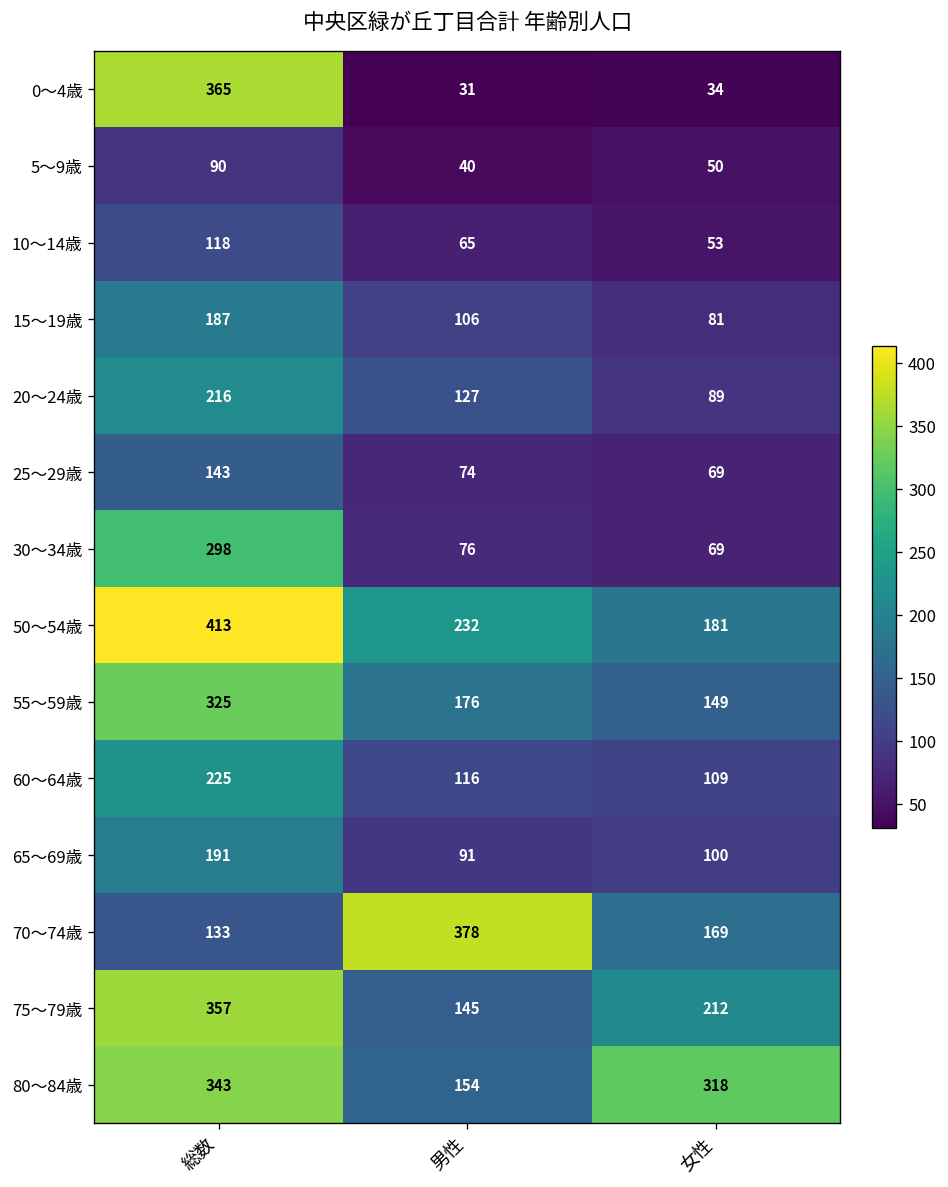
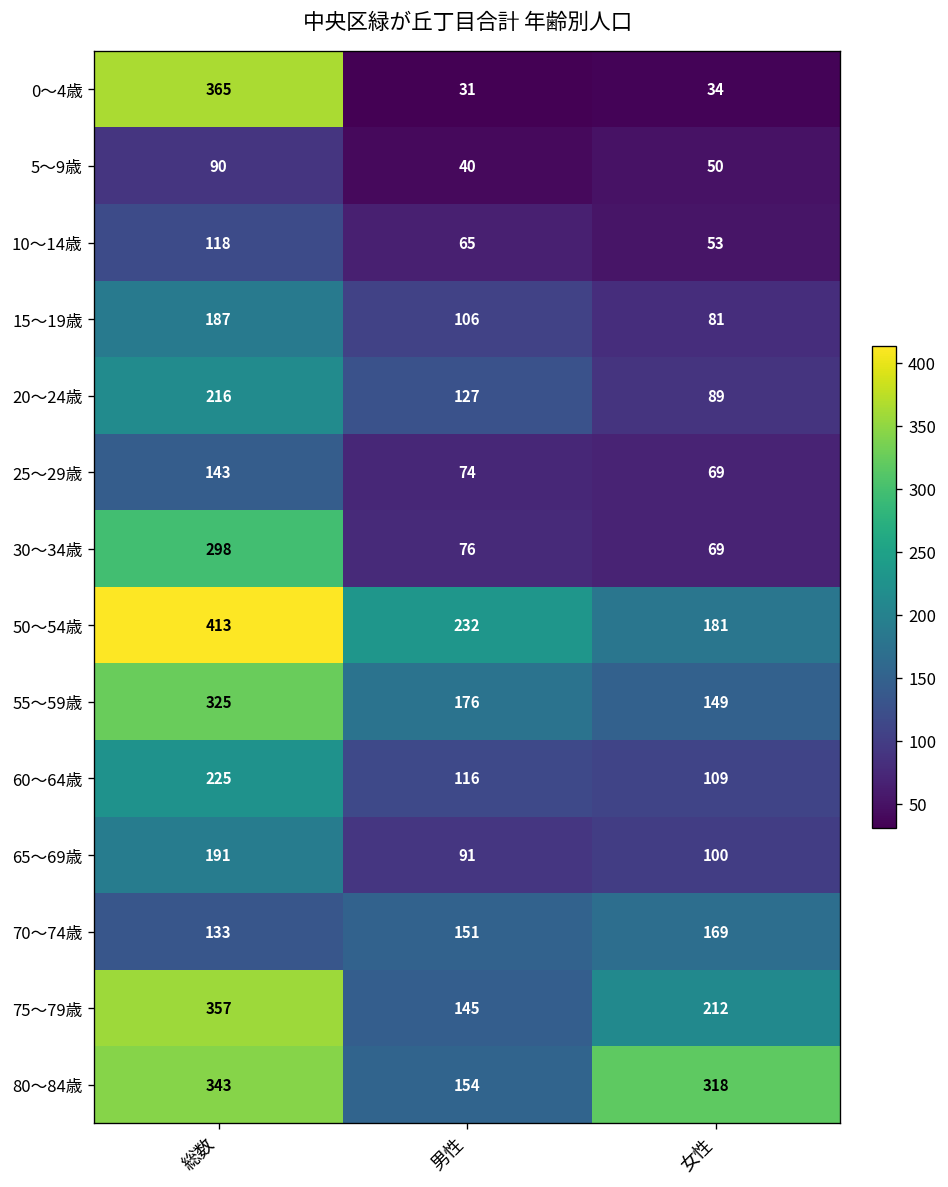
  {
    "0～4歳": {
      "総数": 365,
      "男性": 31,
      "女性": 34
    },
    "5～9歳": {
      "総数": 90,
      "男性": 40,
      "女性": 50
    },
    "10～14歳": {
      "総数": 118,
      "男性": 65,
      "女性": 53
    },
    "15～19歳": {
      "総数": 187,
      "男性": 106,
      "女性": 81
    },
    "20～24歳": {
      "総数": 216,
      "男性": 127,
      "女性": 89
    },
    "25～29歳": {
      "総数": 143,
      "男性": 74,
      "女性": 69
    },
    "30～34歳": {
      "総数": 298,
      "男性": 76,
      "女性": 69
    },
    "50～54歳": {
      "総数": 413,
      "男性": 232,
      "女性": 181
    },
    "55～59歳": {
      "総数": 325,
      "男性": 176,
      "女性": 149
    },
    "60～64歳": {
      "総数": 225,
      "男性": 116,
      "女性": 109
    },
    "65～69歳": {
      "総数": 191,
      "男性": 91,
      "女性": 100
    },
    "70～74歳": {
      "総数": 133,
-     "男性": 378,
+     "男性": 151,
      "女性": 169
    },
    "75～79歳": {
      "総数": 357,
      "男性": 145,
      "女性": 212
    },
    "80～84歳": {
      "総数": 343,
      "男性": 154,
      "女性": 318
    }
  }
